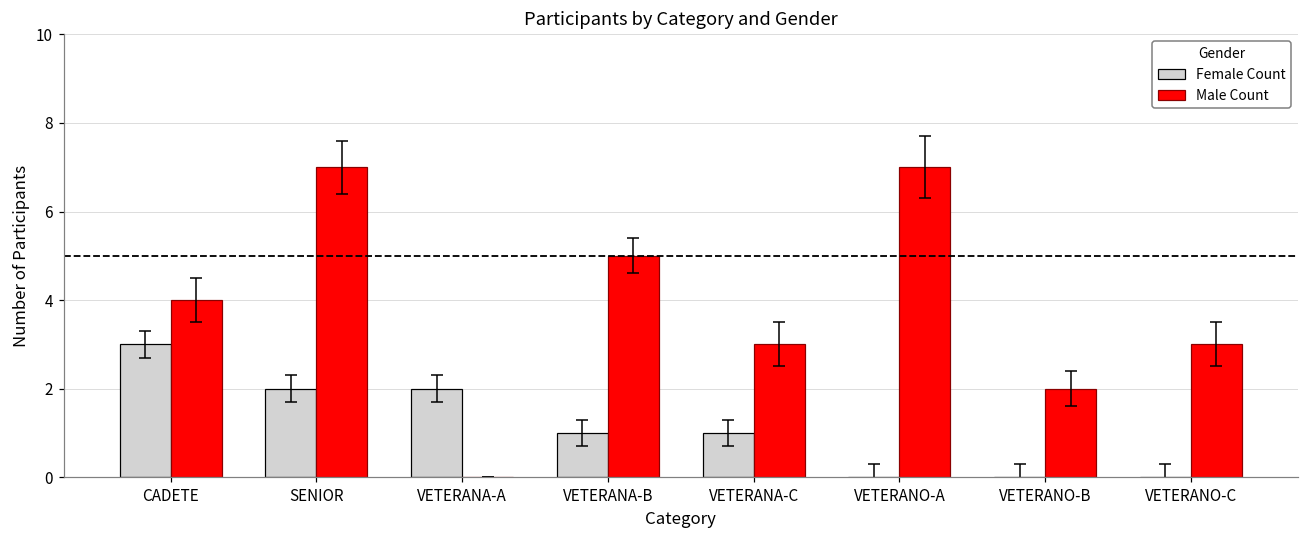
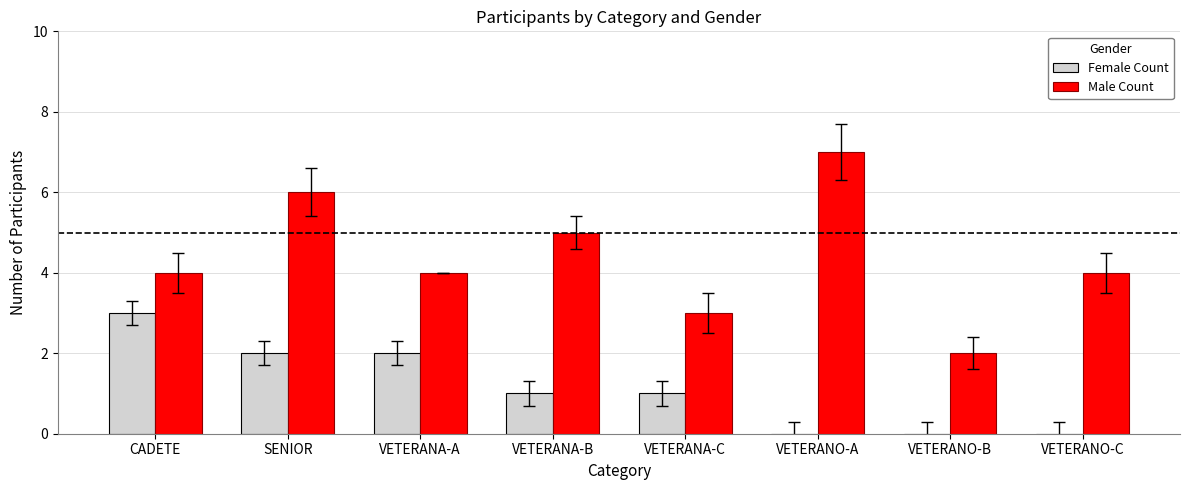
  {
    "Female Count": {
      "CADETE": 3,
      "SENIOR": 2,
      "VETERANA-A": 2,
      "VETERANA-B": 1,
      "VETERANA-C": 1,
      "VETERANO-A": 0,
      "VETERANO-B": 0,
      "VETERANO-C": 0
    },
    "Male Count": {
      "CADETE": 4,
-     "SENIOR": 7,
-     "VETERANA-A": 0,
+     "SENIOR": 6,
+     "VETERANA-A": 4,
      "VETERANA-B": 5,
      "VETERANA-C": 3,
      "VETERANO-A": 7,
      "VETERANO-B": 2,
-     "VETERANO-C": 3
+     "VETERANO-C": 4
    }
  }
